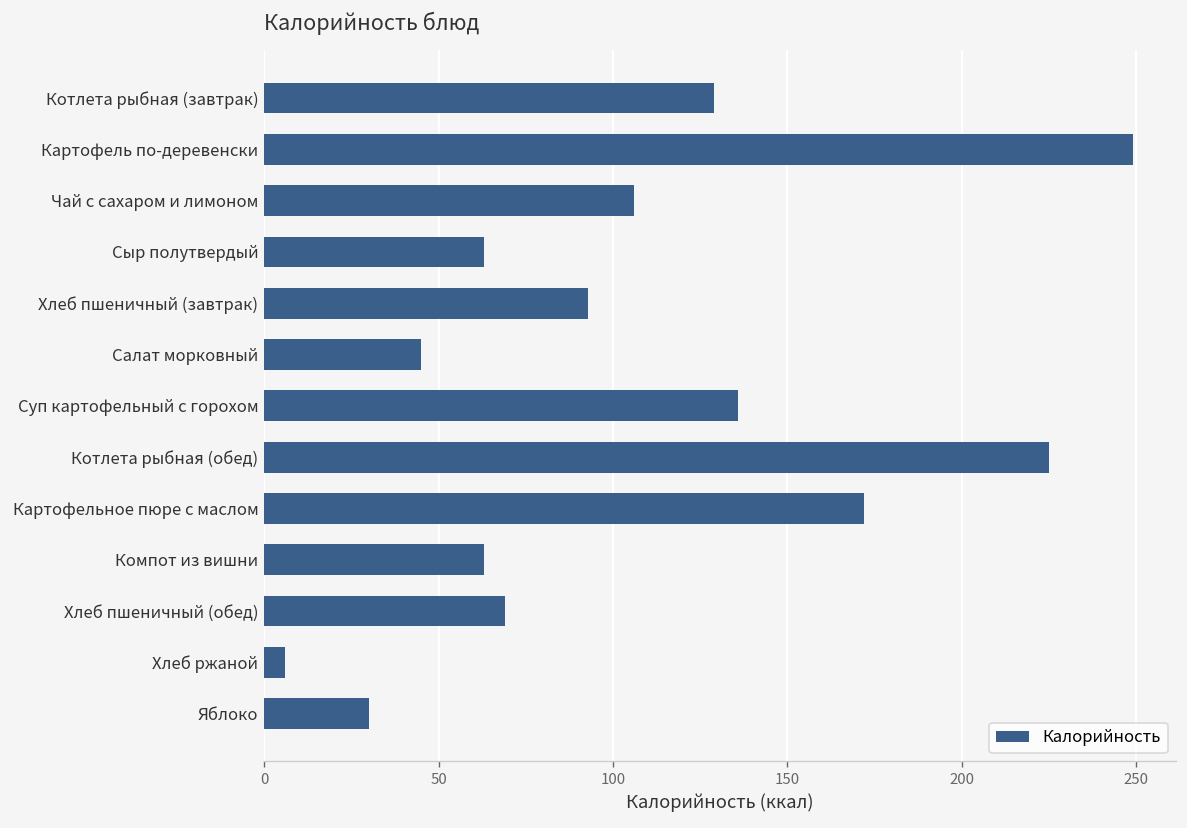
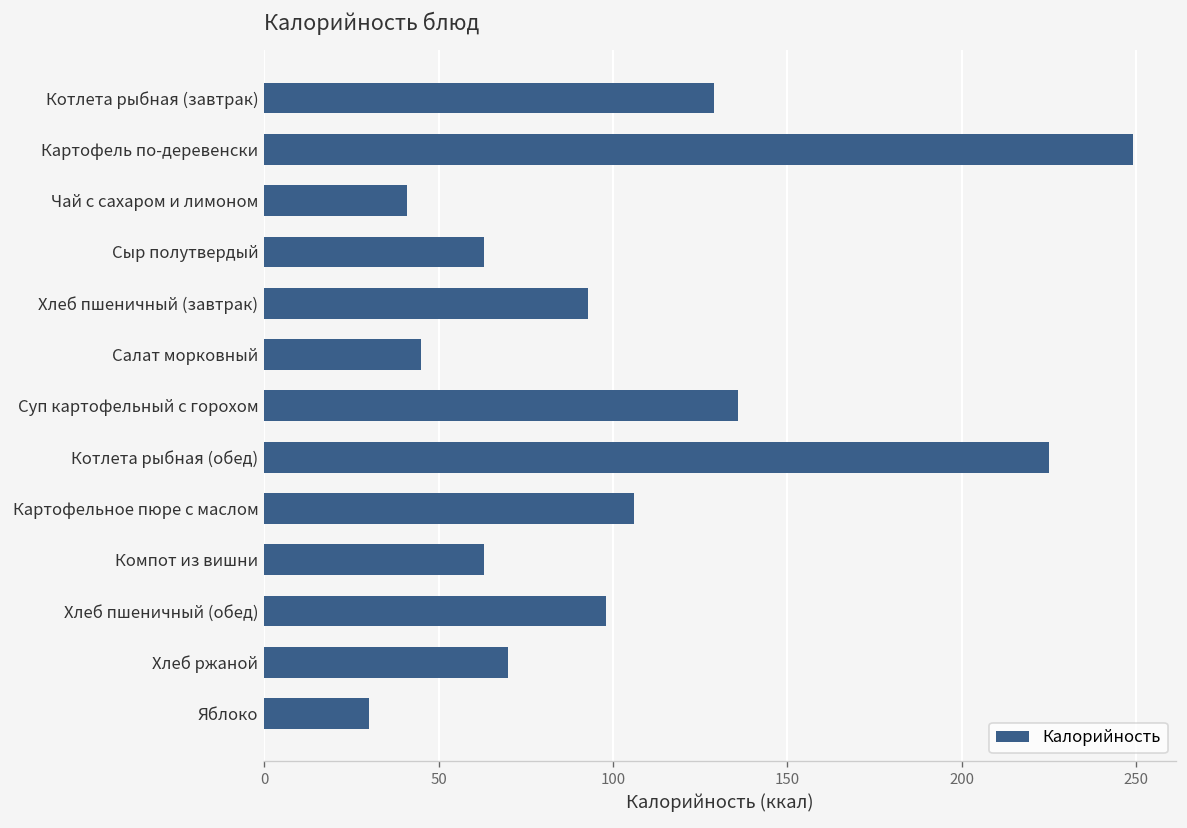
  {
    "Котлета рыбная (завтрак)": 129,
    "Картофель по-деревенски": 249,
-   "Чай с сахаром и лимоном": 106,
+   "Чай с сахаром и лимоном": 41,
    "Сыр полутвердый": 63,
    "Хлеб пшеничный (завтрак)": 93,
    "Салат морковный": 45,
    "Суп картофельный с горохом": 136,
    "Котлета рыбная (обед)": 225,
-   "Картофельное пюре с маслом": 172,
+   "Картофельное пюре с маслом": 106,
    "Компот из вишни": 63,
-   "Хлеб пшеничный (обед)": 69,
-   "Хлеб ржаной": 6,
+   "Хлеб пшеничный (обед)": 98,
+   "Хлеб ржаной": 70,
    "Яблоко": 30
  }
